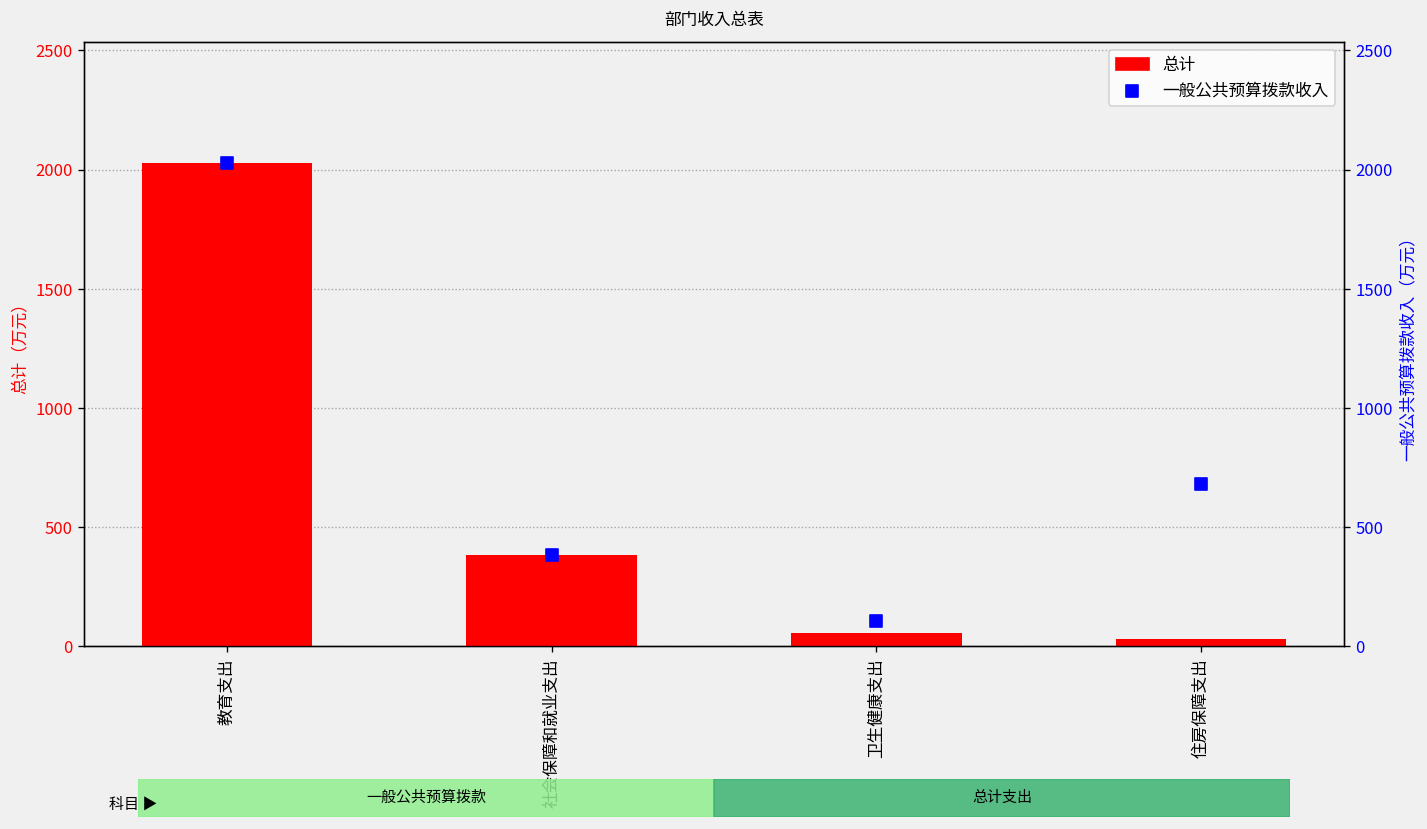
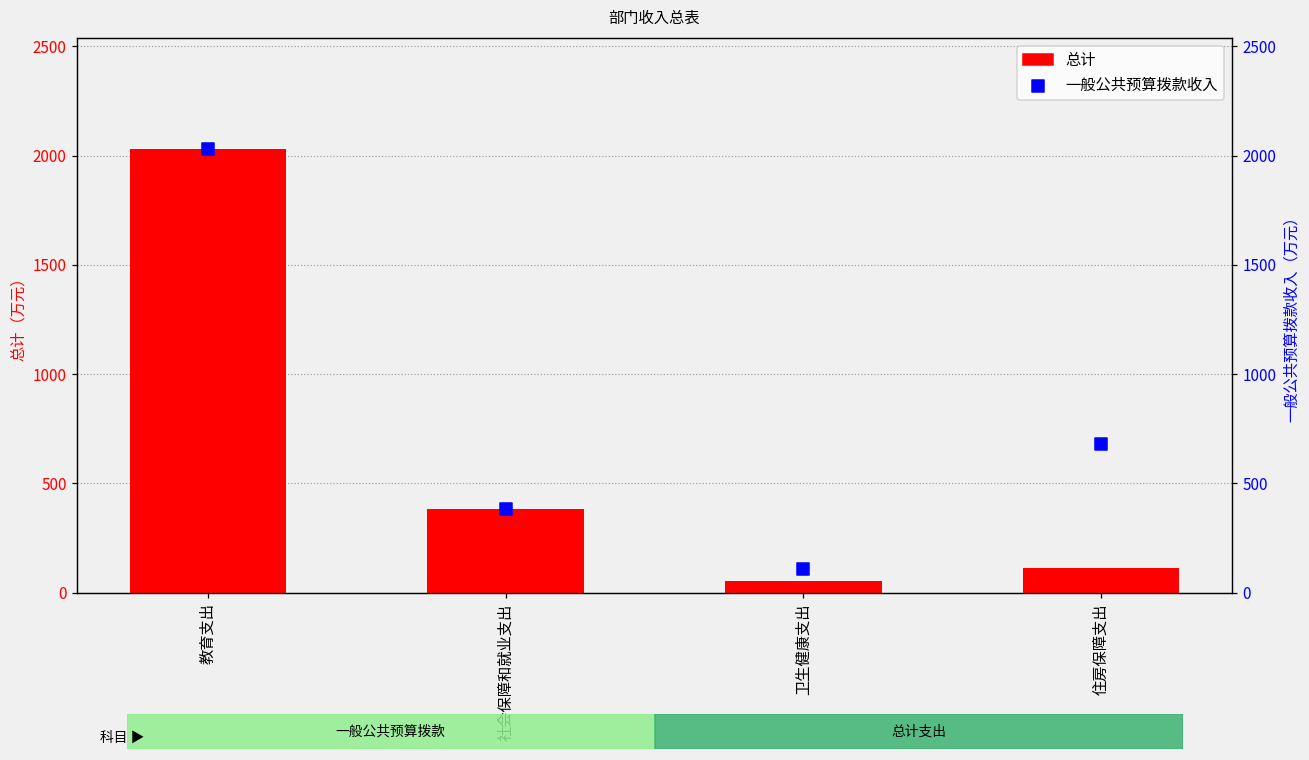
  {
    "总计": {
      "教育支出": 2030,
      "社会保障和就业支出": 380,
      "卫生健康支出": 50,
-     "住房保障支出": 30
+     "住房保障支出": 110
    }
  }
